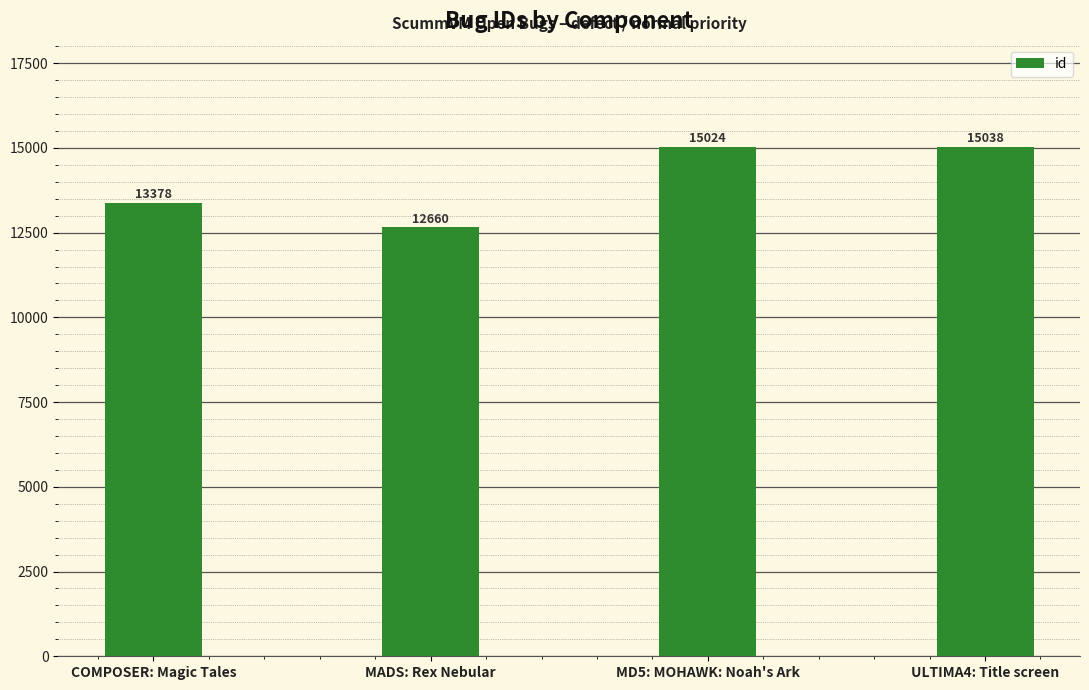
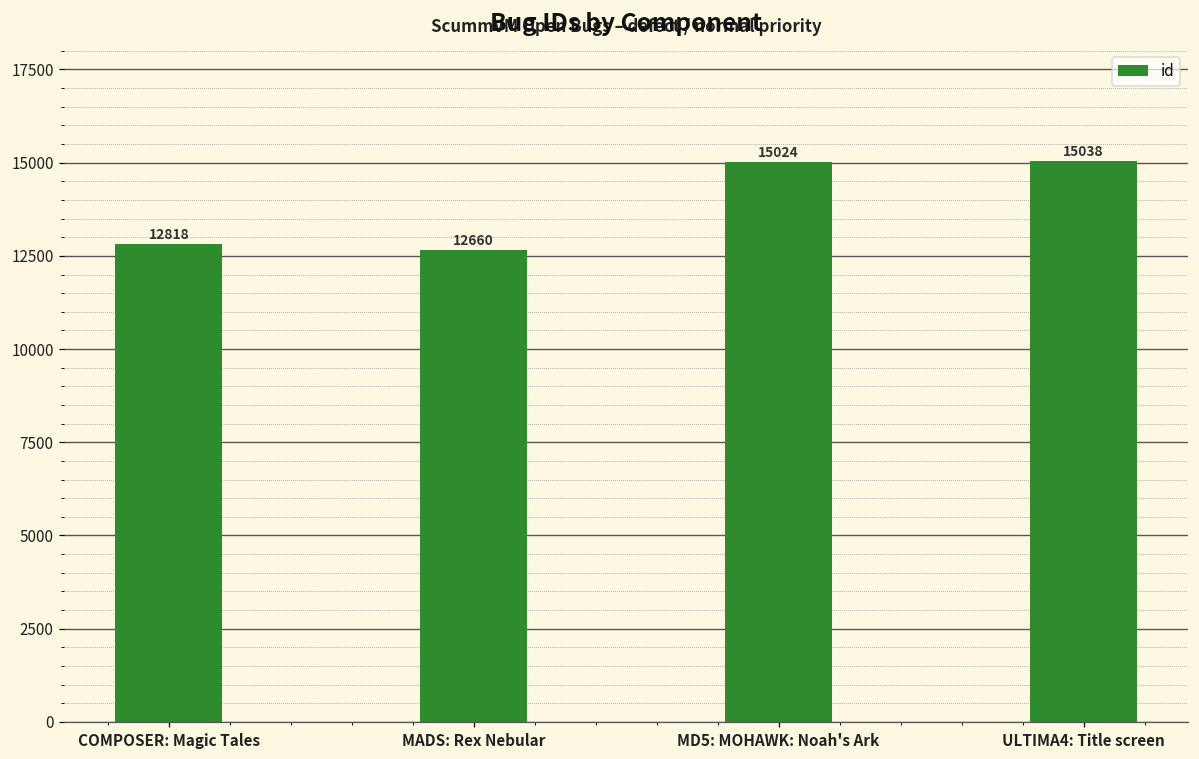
  {
-   "COMPOSER: Magic Tales": 13378,
+   "COMPOSER: Magic Tales": 12818,
    "MADS: Rex Nebular": 12660,
    "MD5: MOHAWK: Noah's Ark": 15024,
    "ULTIMA4: Title screen": 15038
  }
